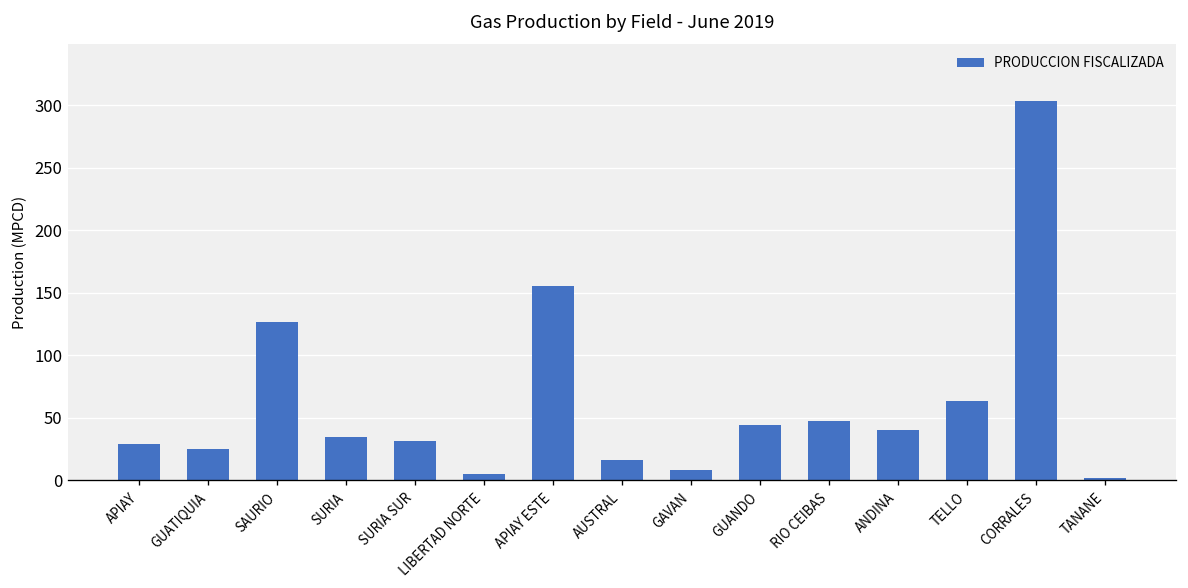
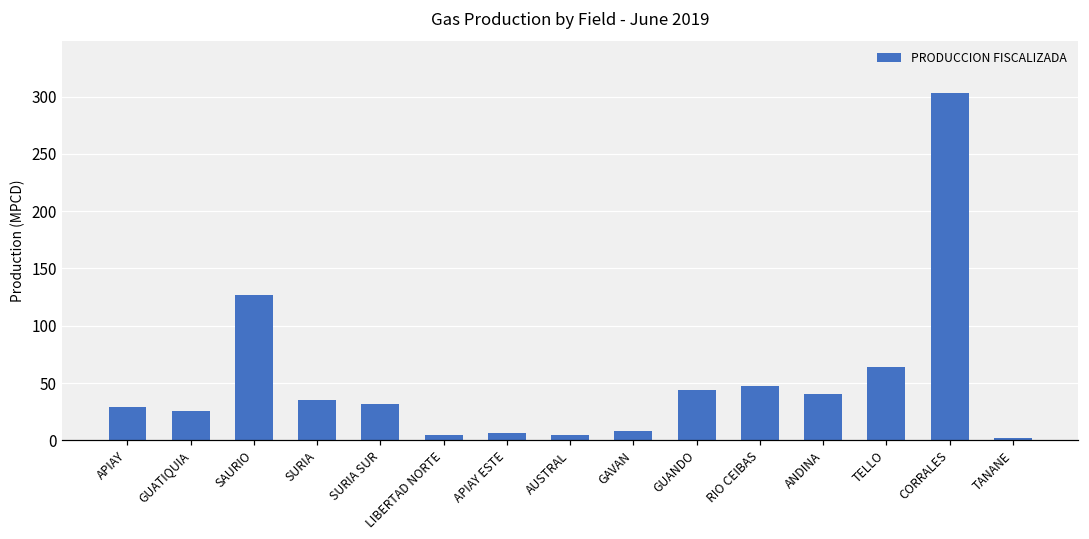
  {
    "APIAY": 29,
    "GUATIQUIA": 25,
    "SAURIO": 126,
    "SURIA": 35,
    "SURIA SUR": 32,
    "LIBERTAD NORTE": 5,
-   "APIAY ESTE": 155,
-   "AUSTRAL": 17,
+   "APIAY ESTE": 7,
+   "AUSTRAL": 5,
    "GAVAN": 8,
    "GUANDO": 44,
    "RIO CEIBAS": 47,
    "ANDINA": 40,
    "TELLO": 64,
    "CORRALES": 303
  }
